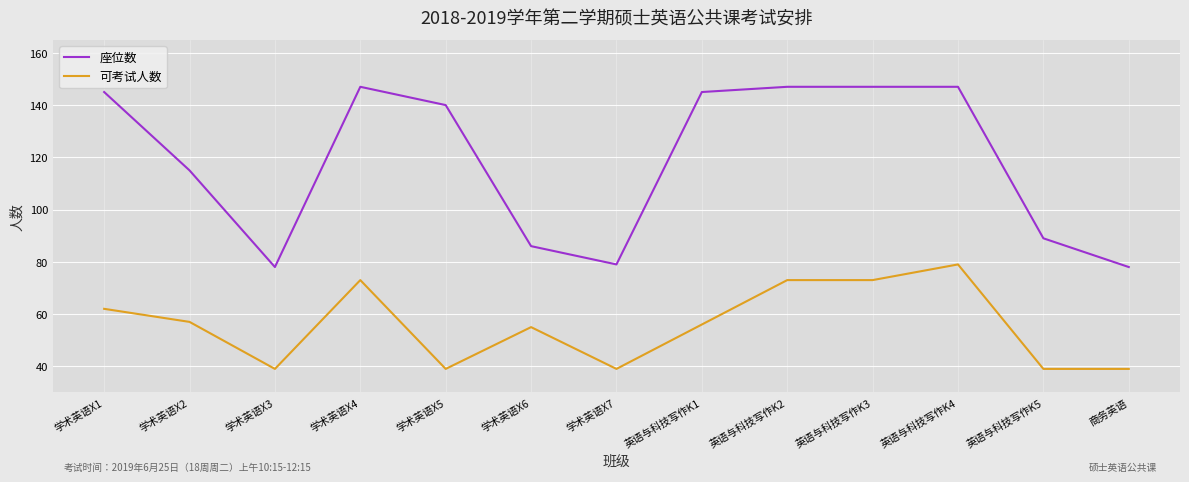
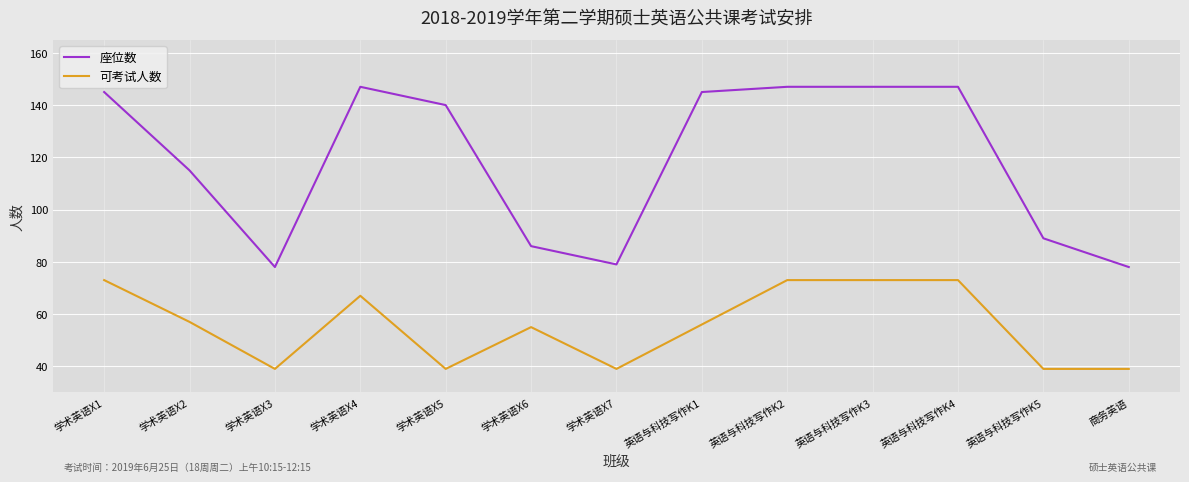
  {
    "座位数": {
      "学术英语X1": 145,
      "学术英语X2": 115,
      "学术英语X3": 78,
      "学术英语X4": 147,
      "学术英语X5": 140,
      "学术英语X6": 86,
      "学术英语X7": 79,
      "英语与科技写作K1": 145,
      "英语与科技写作K2": 147,
      "英语与科技写作K3": 147,
      "英语与科技写作K4": 147,
      "英语与科技写作K5": 89,
      "商务英语": 78
    },
    "可考试人数": {
-     "学术英语X1": 62,
+     "学术英语X1": 73,
      "学术英语X2": 57,
      "学术英语X3": 39,
-     "学术英语X4": 73,
+     "学术英语X4": 67,
      "学术英语X5": 39,
      "学术英语X6": 55,
      "学术英语X7": 39,
      "英语与科技写作K1": 56,
      "英语与科技写作K2": 73,
      "英语与科技写作K3": 73,
-     "英语与科技写作K4": 79,
+     "英语与科技写作K4": 73,
      "英语与科技写作K5": 39,
      "商务英语": 39
    }
  }
